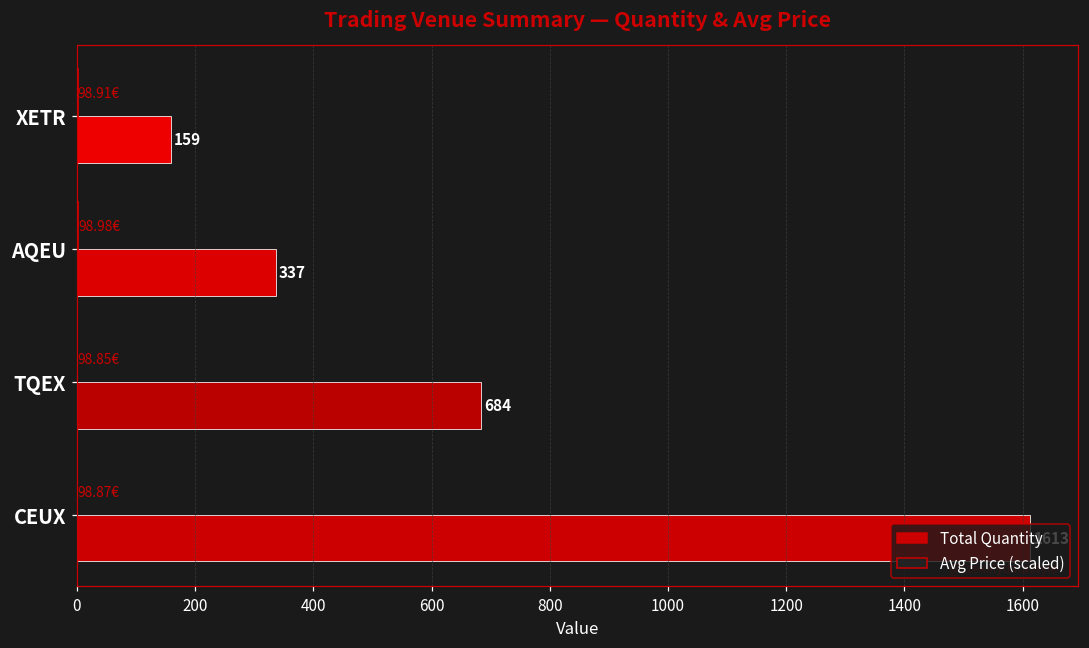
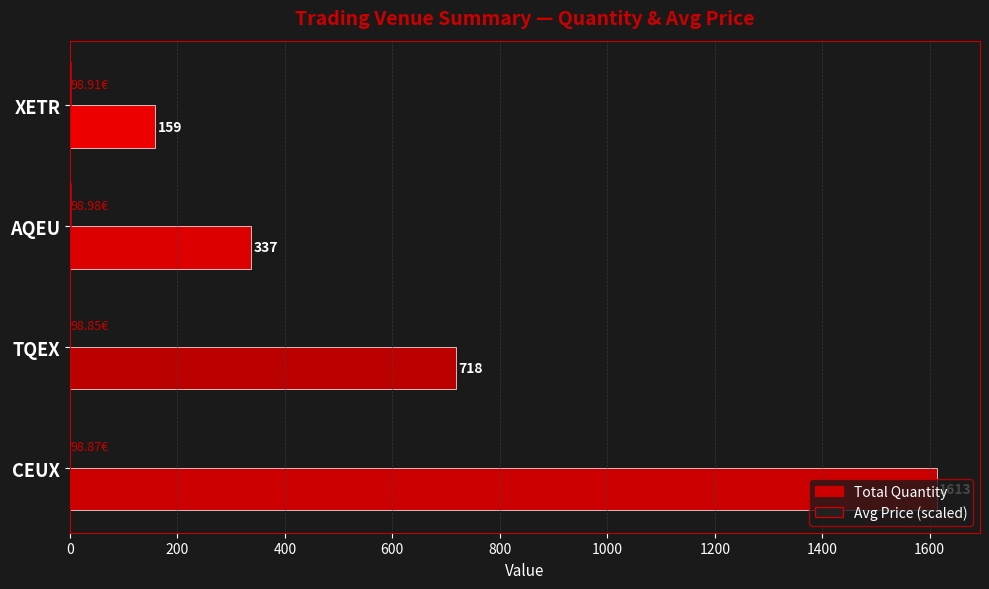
  {
    "Total Quantity": {
      "XETR": 159,
      "AQEU": 337,
-     "TQEX": 684
+     "TQEX": 718
    }
  }
